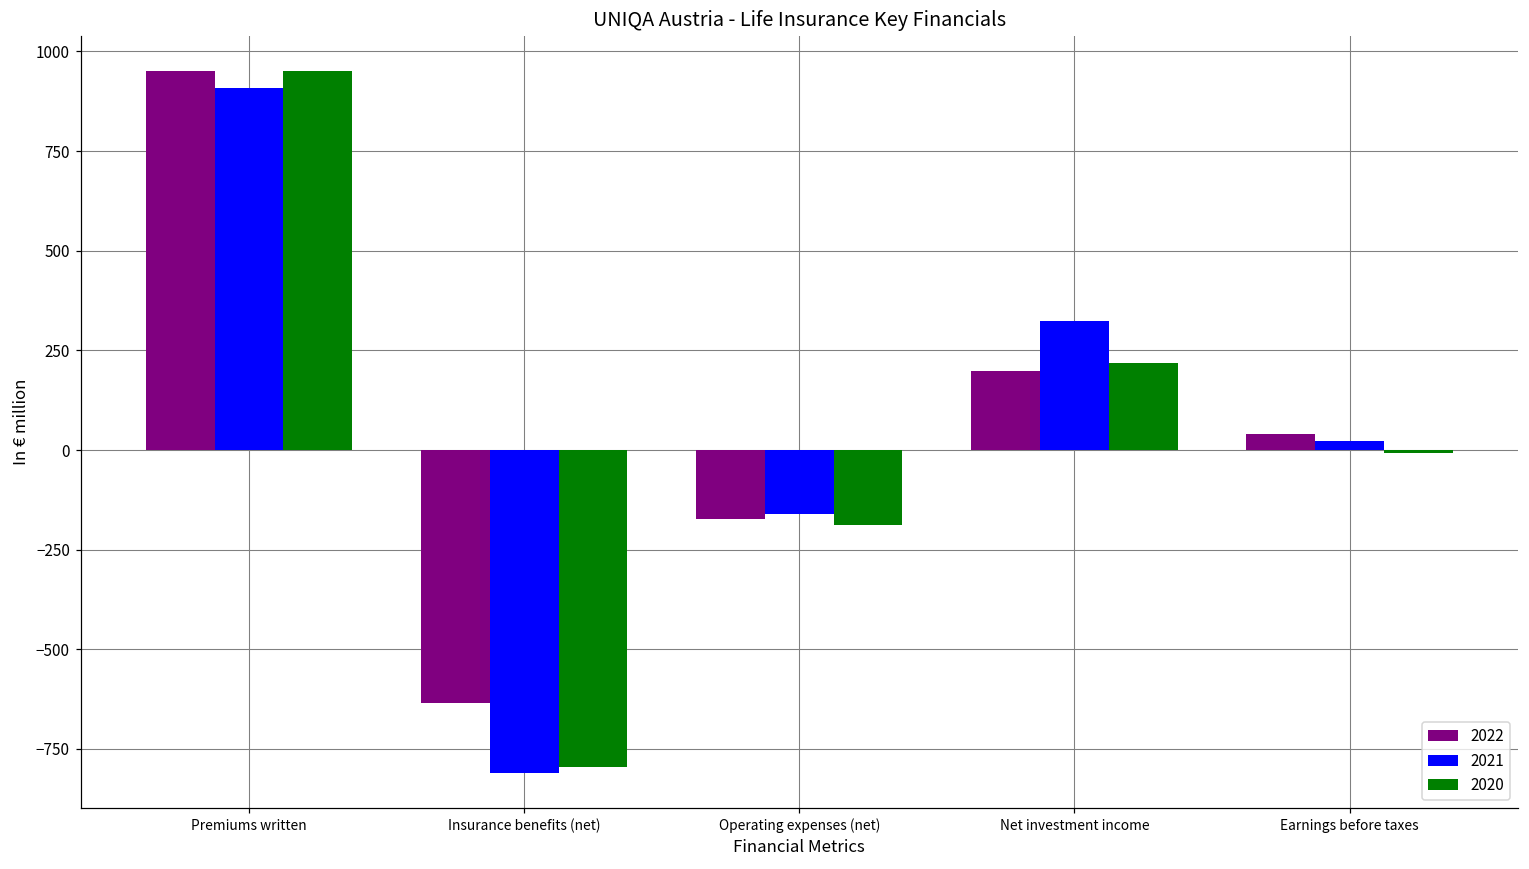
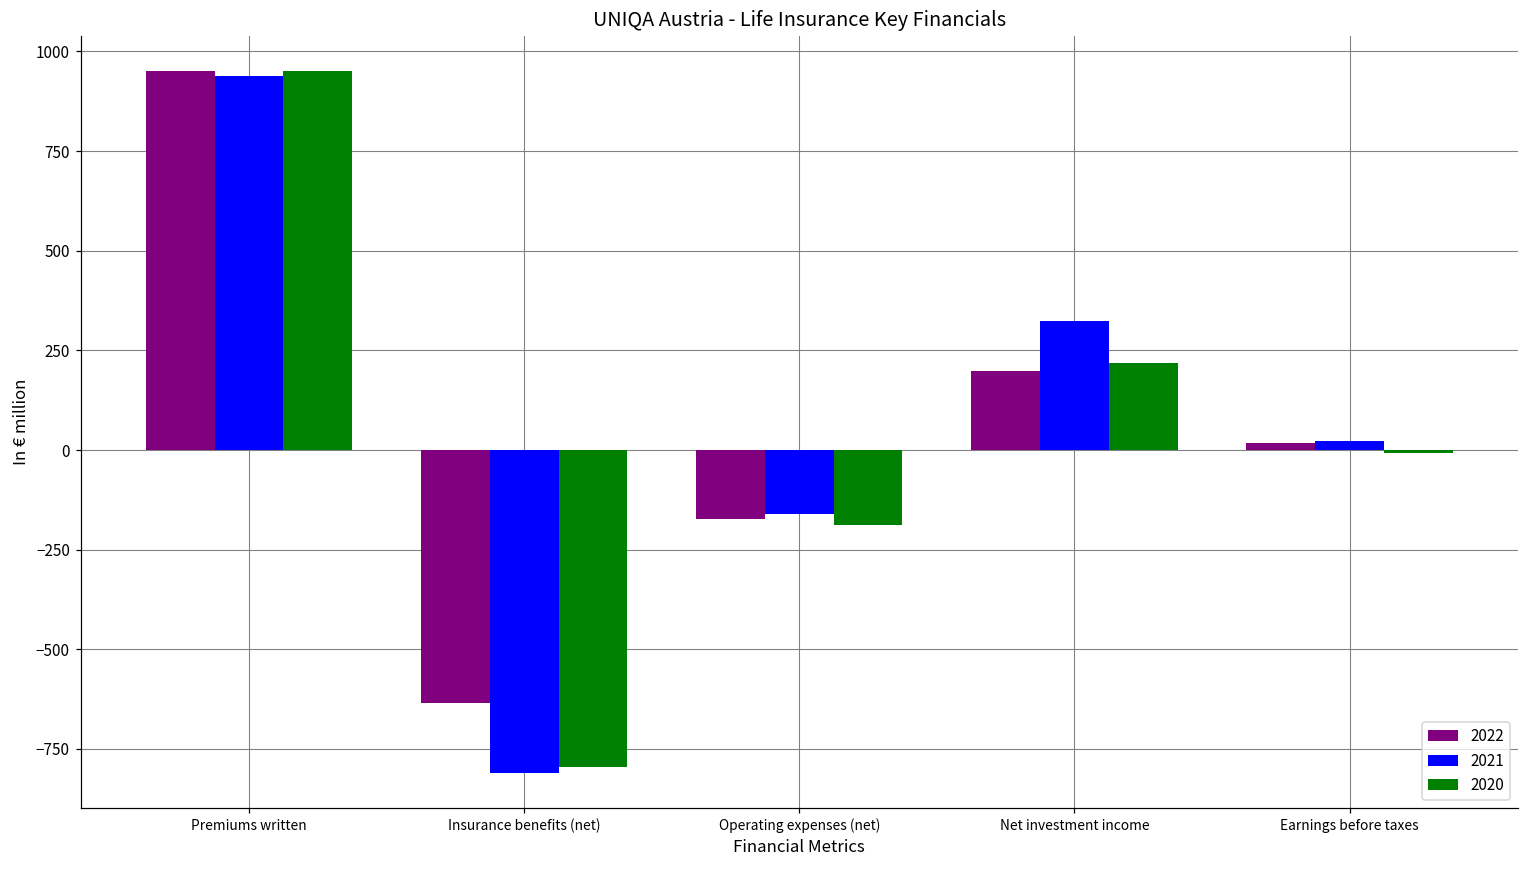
  {
    "2022": {
      "Premiums written": 950,
      "Insurance benefits (net)": -630,
      "Operating expenses (net)": -170,
      "Net investment income": 200,
-     "Earnings before taxes": 40
+     "Earnings before taxes": 20
    },
    "2021": {
-     "Premiums written": 910,
+     "Premiums written": 940,
      "Insurance benefits (net)": -810,
      "Operating expenses (net)": -160,
      "Net investment income": 320,
      "Earnings before taxes": 20
    },
    "2020": {
      "Premiums written": 950,
      "Insurance benefits (net)": -800,
      "Operating expenses (net)": -190,
      "Net investment income": 220
    }
  }
